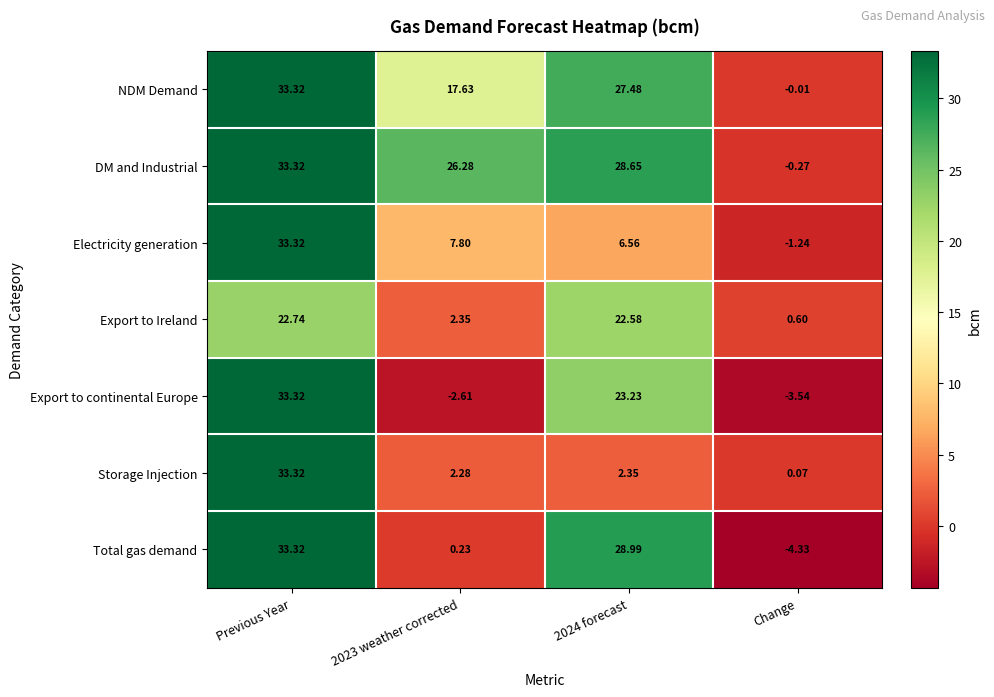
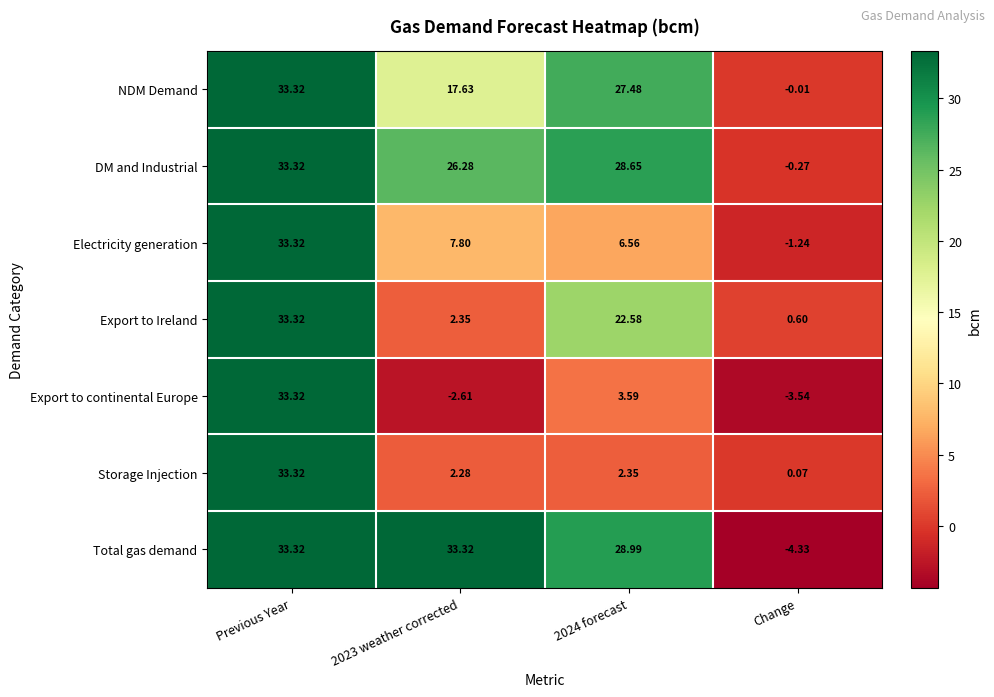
  {
    "NDM Demand": {
      "Previous Year": 33.32,
      "2023 weather corrected": 17.63,
      "2024 forecast": 27.48,
      "Change": -0.01
    },
    "DM and Industrial": {
      "Previous Year": 33.32,
      "2023 weather corrected": 26.28,
      "2024 forecast": 28.65,
      "Change": -0.27
    },
    "Electricity generation": {
      "Previous Year": 33.32,
      "2023 weather corrected": 7.80,
      "2024 forecast": 6.56,
      "Change": -1.24
    },
    "Export to Ireland": {
-     "Previous Year": 22.74,
+     "Previous Year": 33.32,
      "2023 weather corrected": 2.35,
      "2024 forecast": 22.58,
      "Change": 0.60
    },
    "Export to continental Europe": {
      "Previous Year": 33.32,
      "2023 weather corrected": -2.61,
-     "2024 forecast": 23.23,
+     "2024 forecast": 3.59,
      "Change": -3.54
    },
    "Storage Injection": {
      "Previous Year": 33.32,
      "2023 weather corrected": 2.28,
      "2024 forecast": 2.35,
      "Change": 0.07
    },
    "Total gas demand": {
      "Previous Year": 33.32,
-     "2023 weather corrected": 0.23,
+     "2023 weather corrected": 33.32,
      "2024 forecast": 28.99,
      "Change": -4.33
    }
  }
